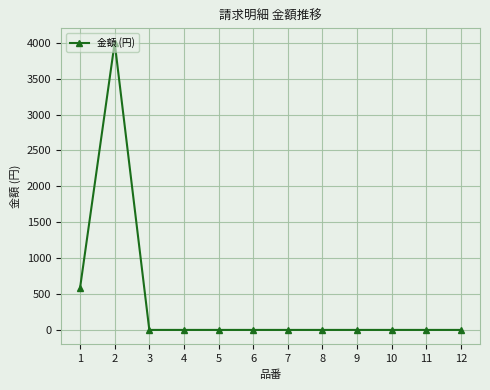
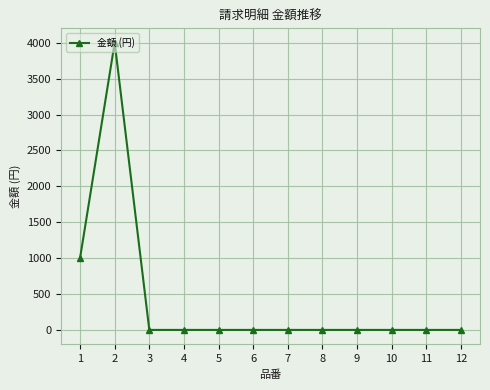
  {
-   "1": 600,
+   "1": 1000,
    "3": 0,
    "4": 0,
    "5": 0,
    "6": 0,
    "7": 0,
    "8": 0,
    "9": 0,
    "10": 0,
    "11": 0,
    "12": 0
  }
